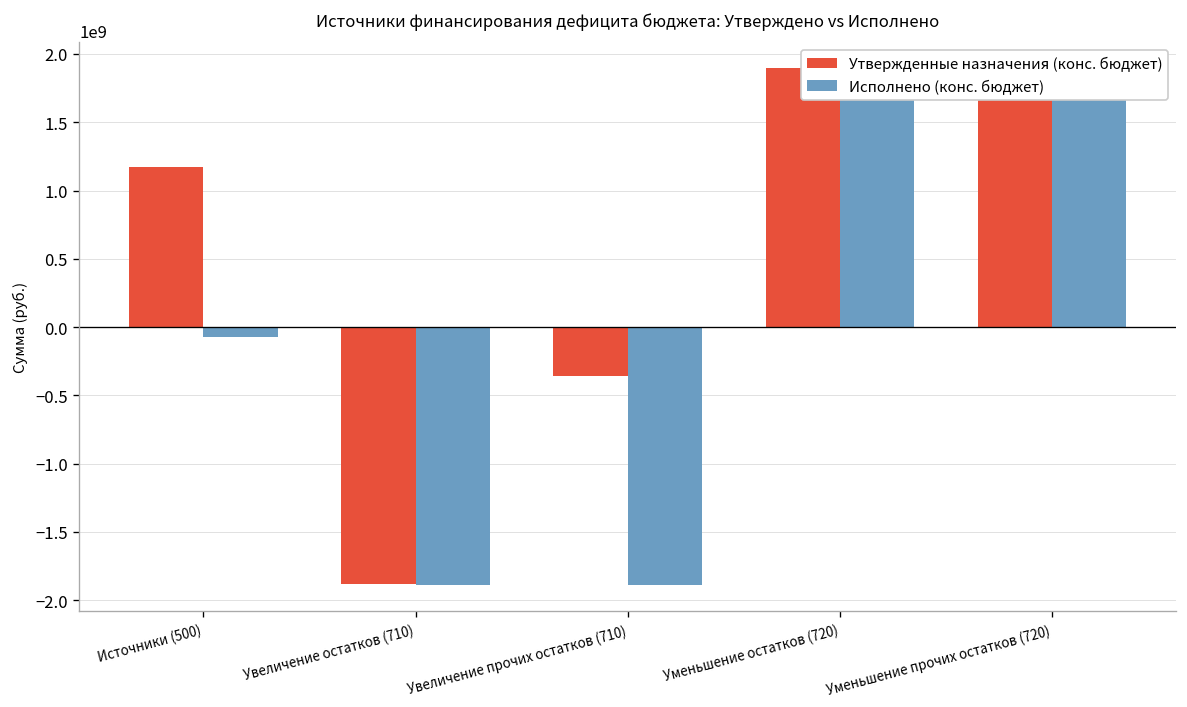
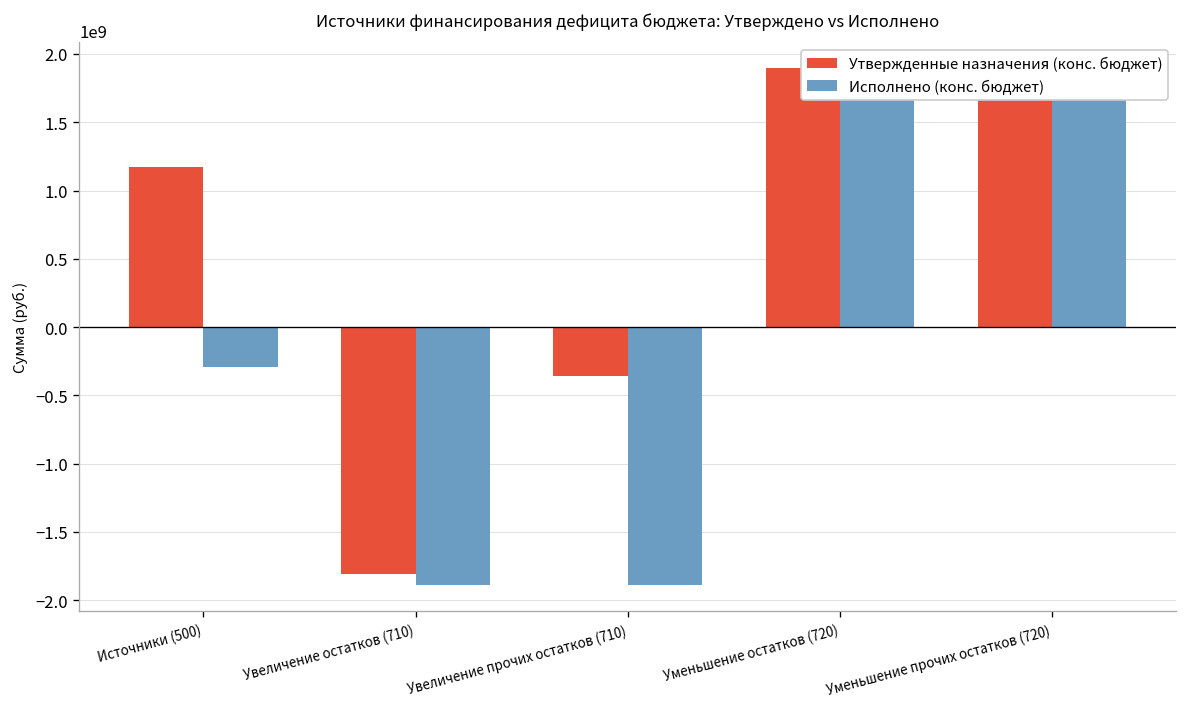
  {
    "Утвержденные назначения (конс. бюджет)": {
      "Источники (500)": 1170000000,
-     "Увеличение остатков (710)": -1880000000,
+     "Увеличение остатков (710)": -1800000000,
      "Увеличение прочих остатков (710)": -360000000
    },
    "Исполнено (конс. бюджет)": {
-     "Источники (500)": -70000000,
+     "Источники (500)": -290000000,
      "Увеличение остатков (710)": -1890000000,
      "Увеличение прочих остатков (710)": -1890000000
    }
  }
